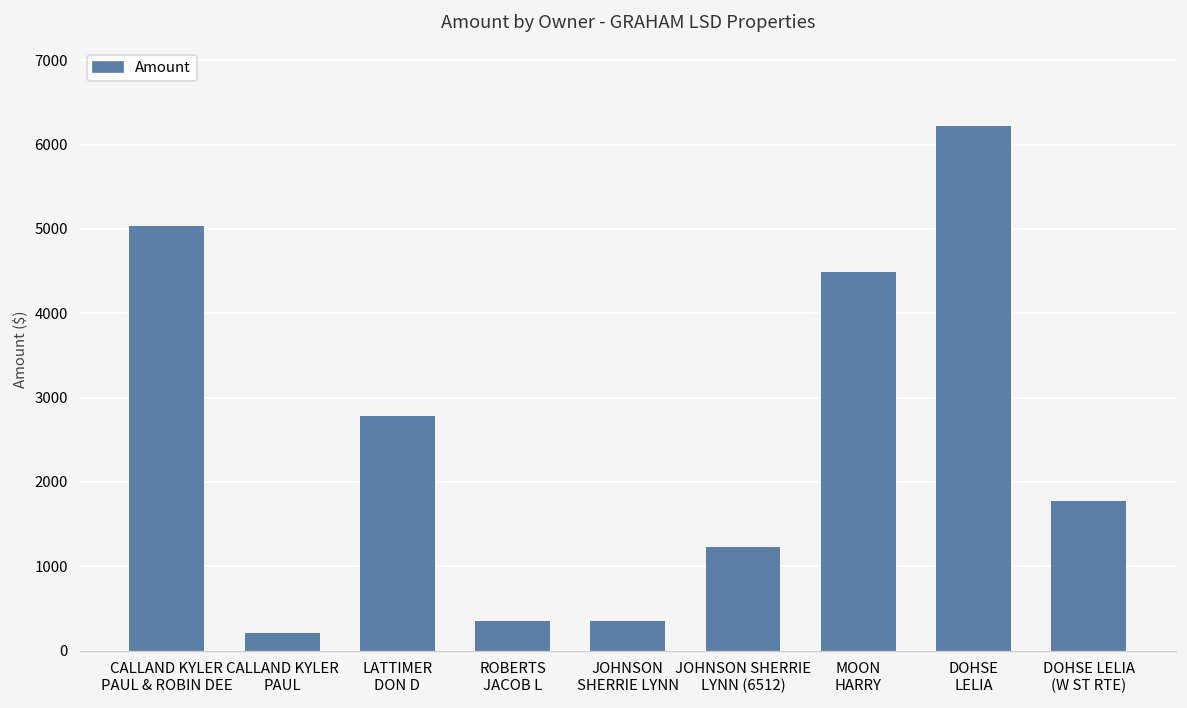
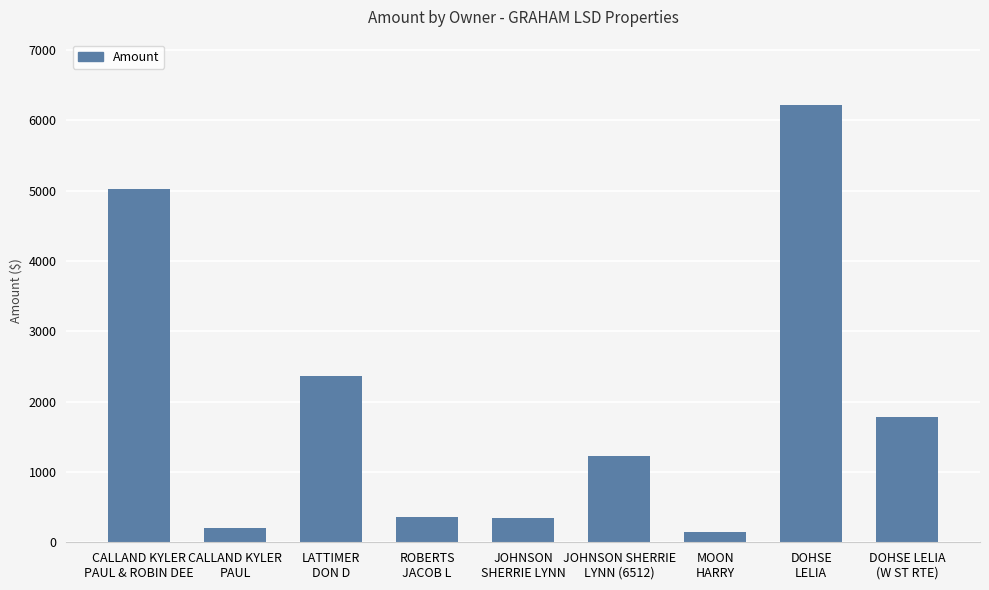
  {
    "CALLAND KYLER PAUL & ROBIN DEE": 5000,
    "CALLAND KYLER PAUL": 200,
-   "LATTIMER DON D": 2800,
+   "LATTIMER DON D": 2400,
    "ROBERTS JACOB L": 400,
    "JOHNSON SHERRIE LYNN": 300,
    "JOHNSON SHERRIE LYNN (6512)": 1200,
-   "MOON HARRY": 4500,
+   "MOON HARRY": 100,
    "DOHSE LELIA": 6200,
    "DOHSE LELIA (W ST RTE)": 1800
  }
